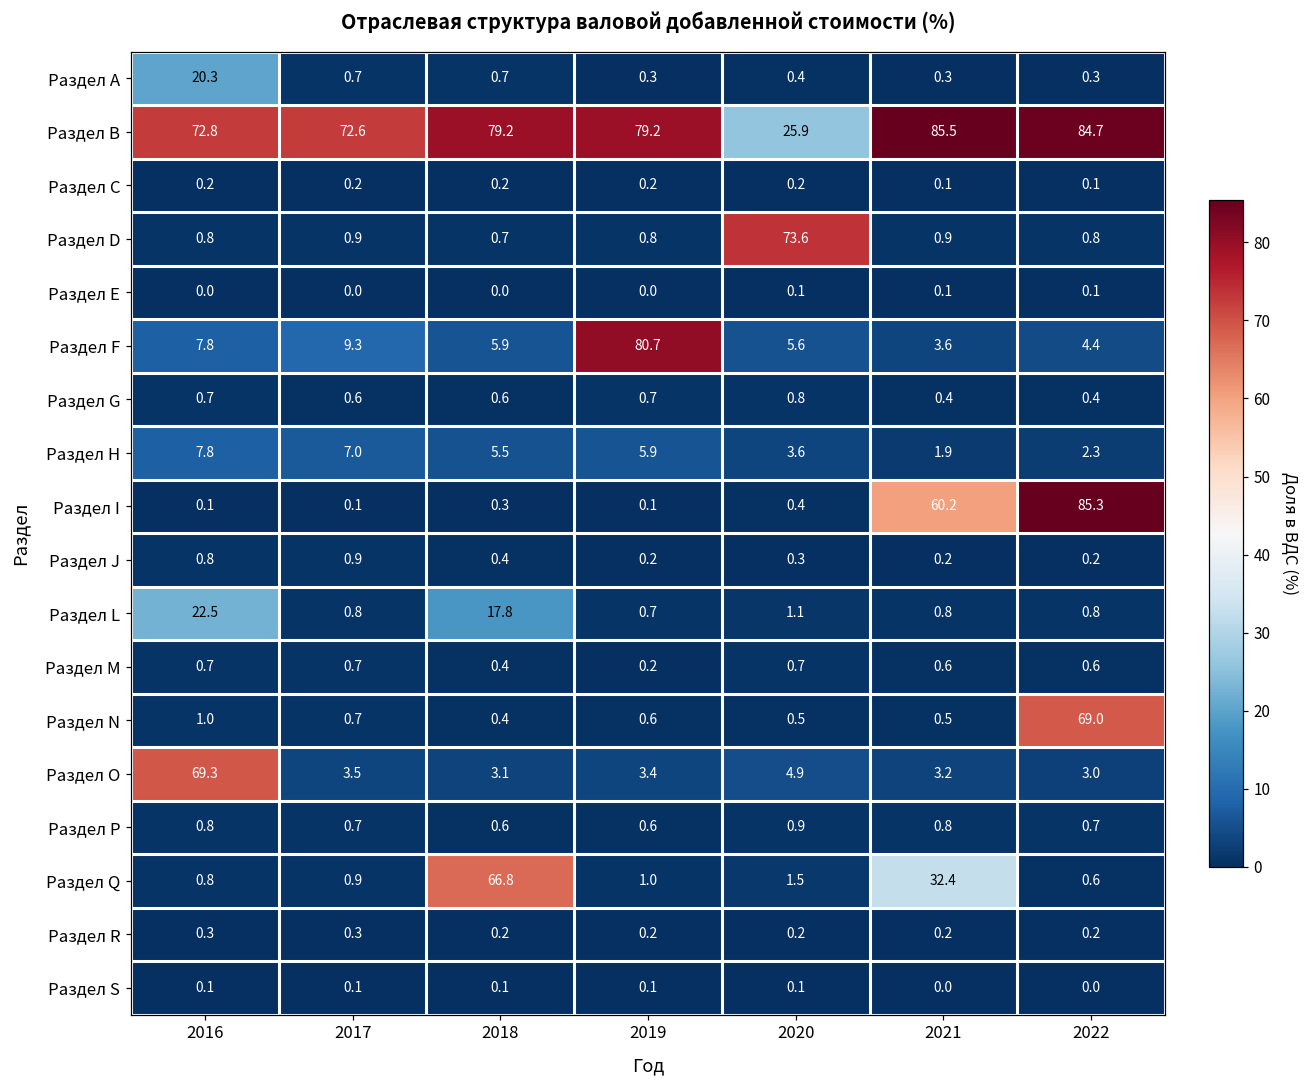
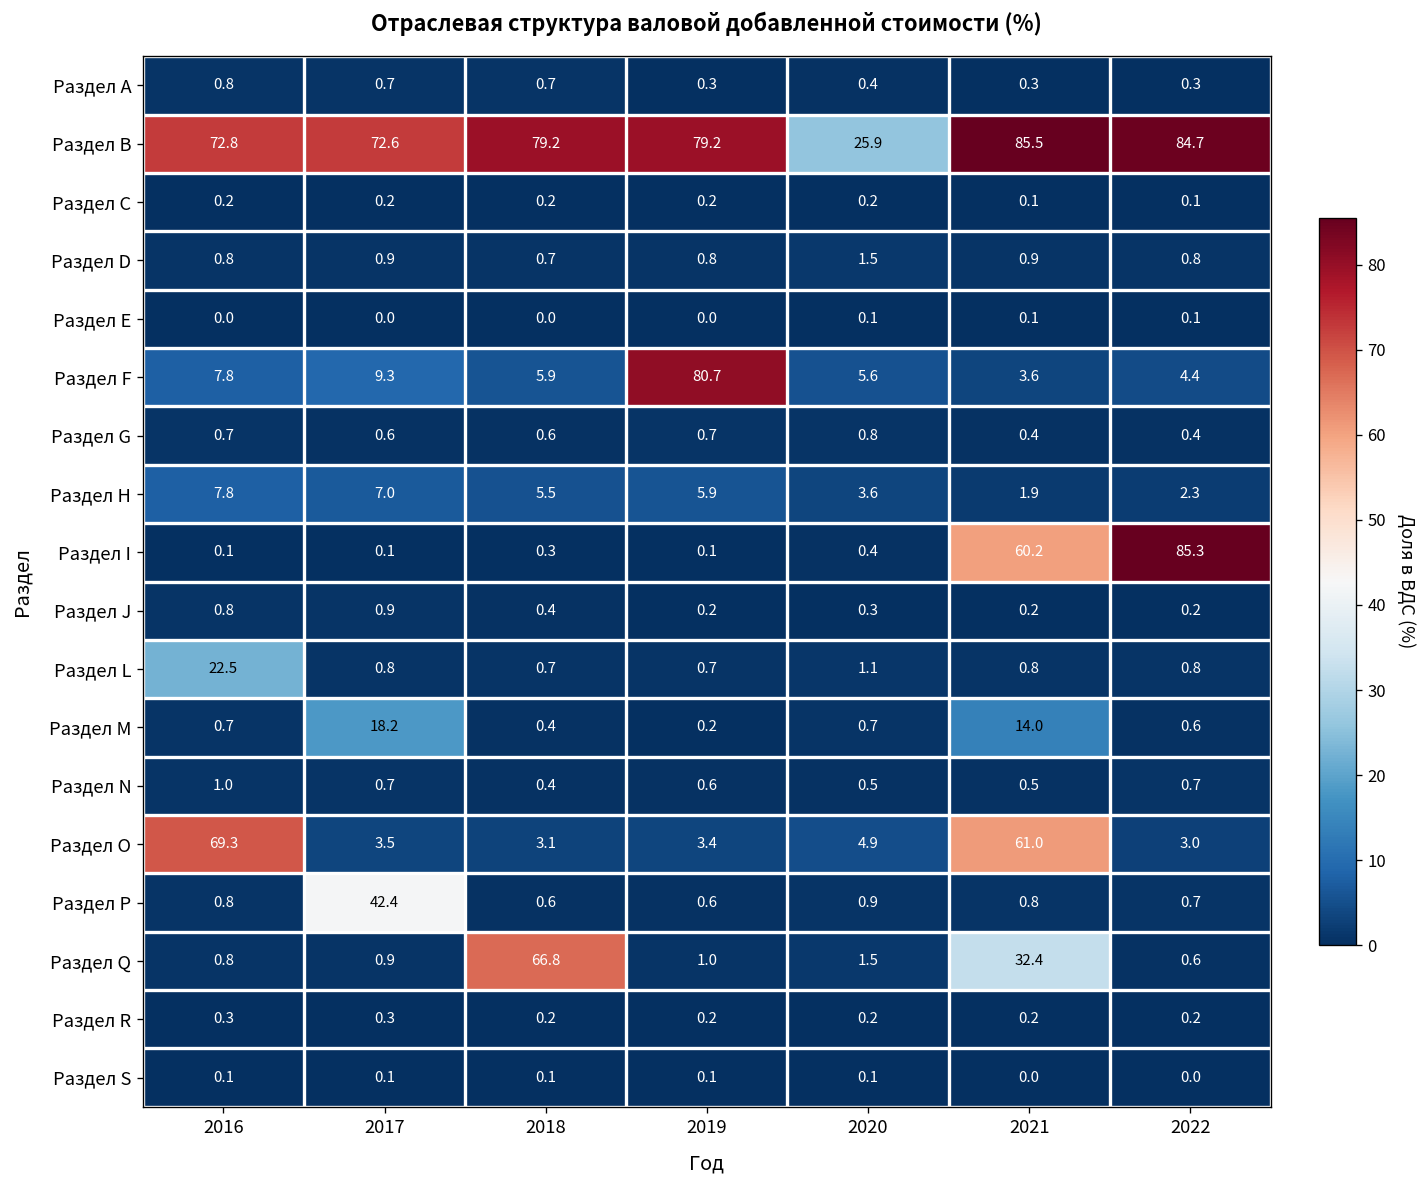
  {
    "Раздел A": {
-     "2016": 20.3,
+     "2016": 0.8,
      "2017": 0.7,
      "2018": 0.7,
      "2019": 0.3,
      "2020": 0.4,
      "2021": 0.3,
      "2022": 0.3
    },
    "Раздел B": {
      "2016": 72.8,
      "2017": 72.6,
      "2018": 79.2,
      "2019": 79.2,
      "2020": 25.9,
      "2021": 85.5,
      "2022": 84.7
    },
    "Раздел C": {
      "2016": 0.2,
      "2017": 0.2,
      "2018": 0.2,
      "2019": 0.2,
      "2020": 0.2,
      "2021": 0.1,
      "2022": 0.1
    },
    "Раздел D": {
      "2016": 0.8,
      "2017": 0.9,
      "2018": 0.7,
      "2019": 0.8,
-     "2020": 73.6,
+     "2020": 1.5,
      "2021": 0.9,
      "2022": 0.8
    },
    "Раздел E": {
      "2016": 0.0,
      "2017": 0.0,
      "2018": 0.0,
      "2019": 0.0,
      "2020": 0.1,
      "2021": 0.1,
      "2022": 0.1
    },
    "Раздел F": {
      "2016": 7.8,
      "2017": 9.3,
      "2018": 5.9,
      "2019": 80.7,
      "2020": 5.6,
      "2021": 3.6,
      "2022": 4.4
    },
    "Раздел G": {
      "2016": 0.7,
      "2017": 0.6,
      "2018": 0.6,
      "2019": 0.7,
      "2020": 0.8,
      "2021": 0.4,
      "2022": 0.4
    },
    "Раздел H": {
      "2016": 7.8,
      "2017": 7.0,
      "2018": 5.5,
      "2019": 5.9,
      "2020": 3.6,
      "2021": 1.9,
      "2022": 2.3
    },
    "Раздел I": {
      "2016": 0.1,
      "2017": 0.1,
      "2018": 0.3,
      "2019": 0.1,
      "2020": 0.4,
      "2021": 60.2,
      "2022": 85.3
    },
    "Раздел J": {
      "2016": 0.8,
      "2017": 0.9,
      "2018": 0.4,
      "2019": 0.2,
      "2020": 0.3,
      "2021": 0.2,
      "2022": 0.2
    },
    "Раздел L": {
      "2016": 22.5,
      "2017": 0.8,
-     "2018": 17.8,
+     "2018": 0.7,
      "2019": 0.7,
      "2020": 1.1,
      "2021": 0.8,
      "2022": 0.8
    },
    "Раздел M": {
      "2016": 0.7,
-     "2017": 0.7,
+     "2017": 18.2,
      "2018": 0.4,
      "2019": 0.2,
      "2020": 0.7,
-     "2021": 0.6,
+     "2021": 14.0,
      "2022": 0.6
    },
    "Раздел N": {
      "2016": 1.0,
      "2017": 0.7,
      "2018": 0.4,
      "2019": 0.6,
      "2020": 0.5,
      "2021": 0.5,
-     "2022": 69.0
+     "2022": 0.7
    },
    "Раздел O": {
      "2016": 69.3,
      "2017": 3.5,
      "2018": 3.1,
      "2019": 3.4,
      "2020": 4.9,
-     "2021": 3.2,
+     "2021": 61.0,
      "2022": 3.0
    },
    "Раздел P": {
      "2016": 0.8,
-     "2017": 0.7,
+     "2017": 42.4,
      "2018": 0.6,
      "2019": 0.6,
      "2020": 0.9,
      "2021": 0.8,
      "2022": 0.7
    },
    "Раздел Q": {
      "2016": 0.8,
      "2017": 0.9,
      "2018": 66.8,
      "2019": 1.0,
      "2020": 1.5,
      "2021": 32.4,
      "2022": 0.6
    },
    "Раздел R": {
      "2016": 0.3,
      "2017": 0.3,
      "2018": 0.2,
      "2019": 0.2,
      "2020": 0.2,
      "2021": 0.2,
      "2022": 0.2
    },
    "Раздел S": {
      "2016": 0.1,
      "2017": 0.1,
      "2018": 0.1,
      "2019": 0.1,
      "2020": 0.1,
      "2021": 0.0,
      "2022": 0.0
    }
  }
